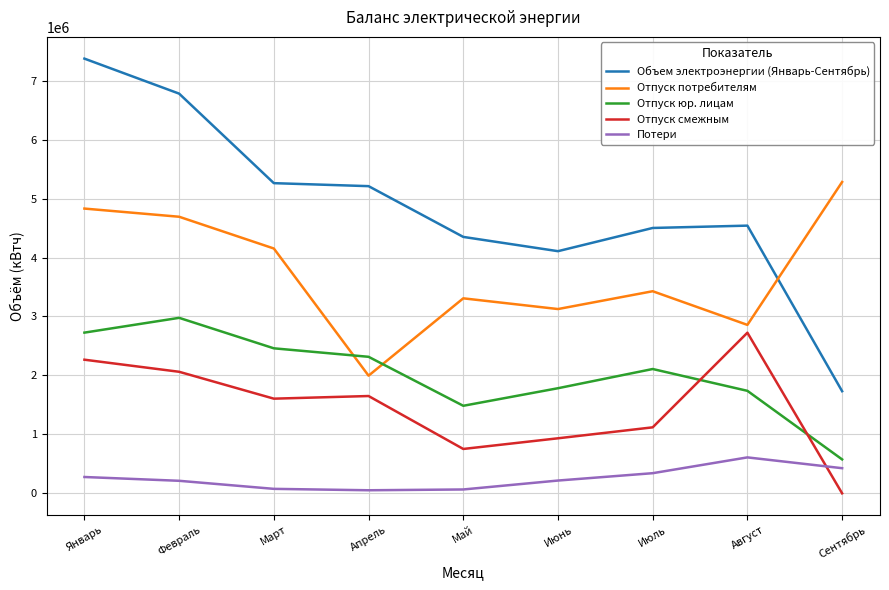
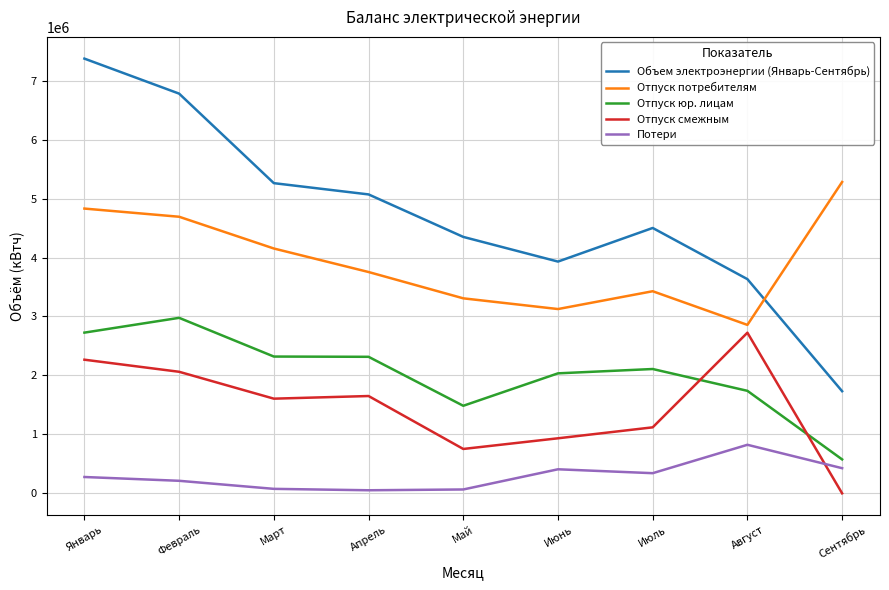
  {
    "Объем электроэнергии (Январь-Сентябрь)": {
      "Январь": 7400000,
      "Февраль": 6800000,
      "Март": 5300000,
-     "Апрель": 5200000,
+     "Апрель": 5100000,
      "Май": 4400000,
-     "Июнь": 4100000,
+     "Июнь": 3900000,
      "Июль": 4500000,
-     "Август": 4500000,
+     "Август": 3600000,
      "Сентябрь": 1700000
    },
    "Отпуск потребителям": {
      "Январь": 4800000,
      "Февраль": 4700000,
      "Март": 4200000,
-     "Апрель": 2000000,
+     "Апрель": 3800000,
      "Май": 3300000,
      "Июнь": 3100000,
      "Июль": 3400000,
      "Август": 2900000,
      "Сентябрь": 5300000
    },
    "Отпуск юр. лицам": {
      "Январь": 2700000,
      "Февраль": 3000000,
-     "Март": 2500000,
+     "Март": 2300000,
      "Апрель": 2300000,
      "Май": 1500000,
-     "Июнь": 1800000,
+     "Июнь": 2000000,
      "Июль": 2100000,
      "Август": 1700000,
      "Сентябрь": 600000
    },
    "Отпуск смежным": {
      "Январь": 2300000,
      "Февраль": 2100000,
      "Март": 1600000,
      "Апрель": 1700000,
      "Май": 800000,
      "Июнь": 900000,
      "Июль": 1100000,
      "Август": 2700000,
      "Сентябрь": 0
    },
    "Потери": {
      "Январь": 300000,
      "Февраль": 200000,
      "Март": 100000,
      "Апрель": 100000,
      "Май": 100000,
-     "Июнь": 200000,
+     "Июнь": 400000,
      "Июль": 300000,
-     "Август": 600000,
+     "Август": 800000,
      "Сентябрь": 400000
    }
  }
